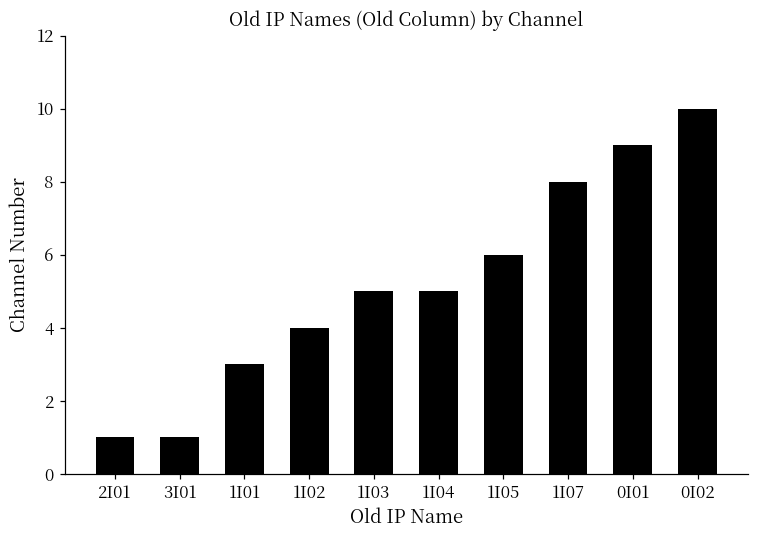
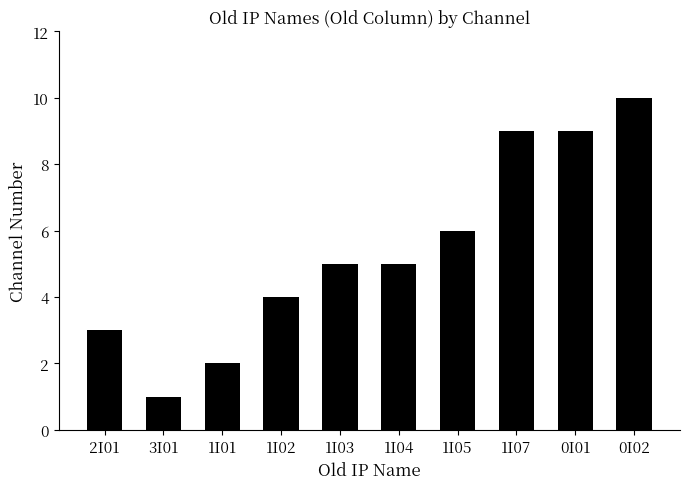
  {
-   "2I01": 1,
+   "2I01": 3,
    "3I01": 1,
-   "1I01": 3,
+   "1I01": 2,
    "1I02": 4,
    "1I03": 5,
    "1I04": 5,
    "1I05": 6,
-   "1I07": 8,
+   "1I07": 9,
    "0I01": 9,
    "0I02": 10
  }
